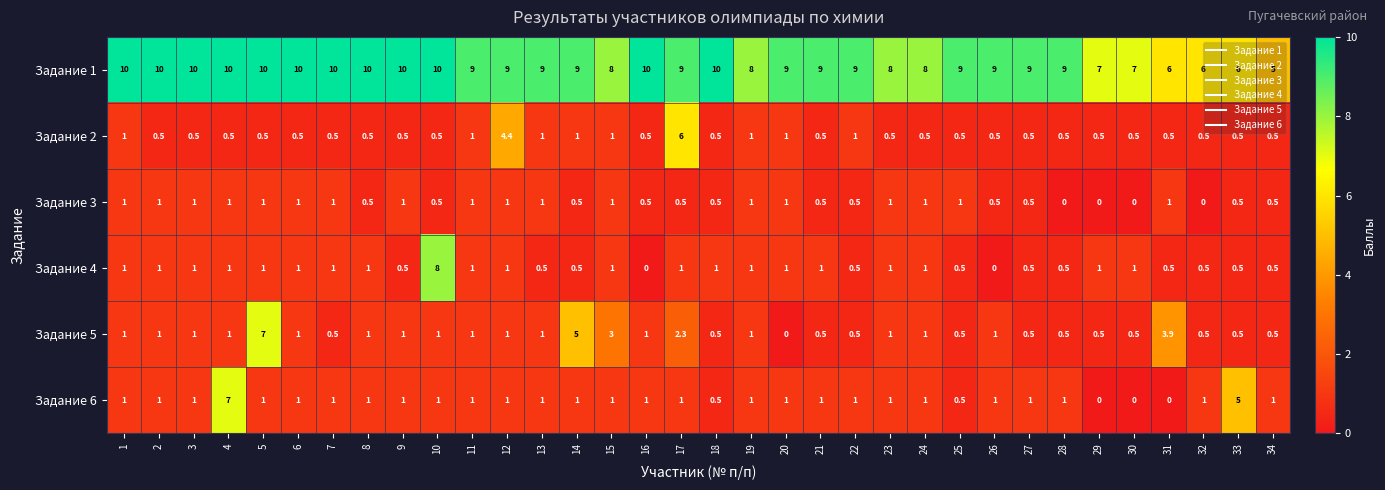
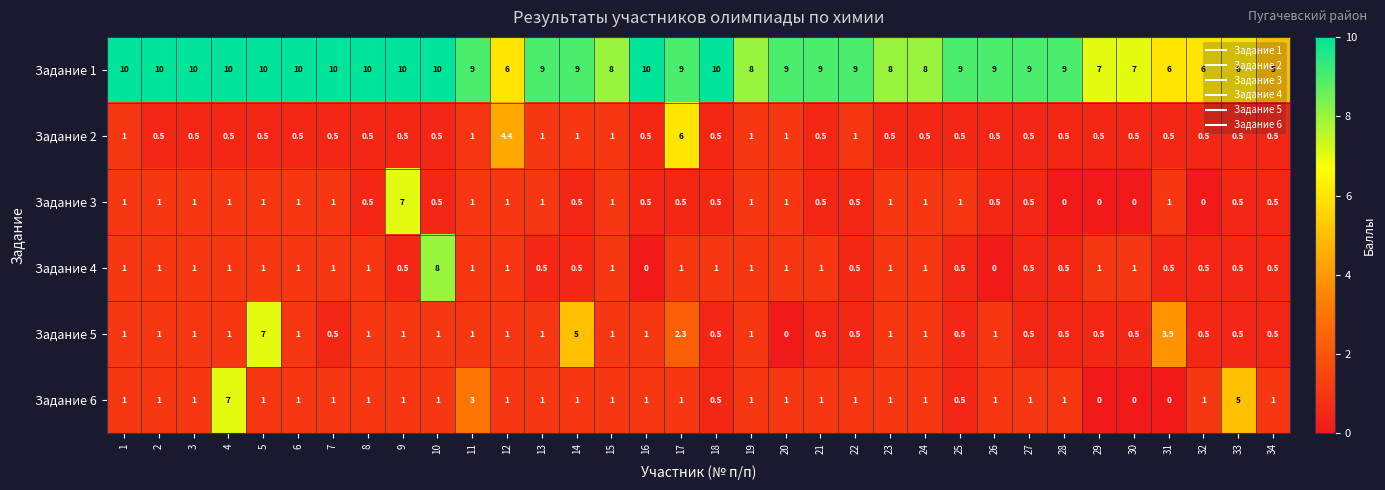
  {
    "Задание 1": {
      "1": 10,
      "2": 10,
      "3": 10,
      "4": 10,
      "5": 10,
      "6": 10,
      "7": 10,
      "8": 10,
      "9": 10,
      "10": 10,
      "11": 9,
-     "12": 9,
+     "12": 6,
      "13": 9,
      "14": 9,
      "15": 8,
      "16": 10,
      "17": 9,
      "18": 10,
      "19": 8,
      "20": 9,
      "21": 9,
      "22": 9,
      "23": 8,
      "24": 8,
      "25": 9,
      "26": 9,
      "27": 9,
      "28": 9,
      "29": 7,
      "30": 7,
      "31": 6
    },
    "Задание 2": {
      "1": 1,
      "2": 0.5,
      "3": 0.5,
      "4": 0.5,
      "5": 0.5,
      "6": 0.5,
      "7": 0.5,
      "8": 0.5,
      "9": 0.5,
      "10": 0.5,
      "11": 1,
      "12": 4.4,
      "13": 1,
      "14": 1,
      "15": 1,
      "16": 0.5,
      "17": 6,
      "18": 0.5,
      "19": 1,
      "20": 1,
      "21": 0.5,
      "22": 1,
      "23": 0.5,
      "24": 0.5,
      "25": 0.5,
      "26": 0.5,
      "27": 0.5,
      "28": 0.5,
      "29": 0.5,
      "30": 0.5,
      "31": 0.5
    },
    "Задание 3": {
      "1": 1,
      "2": 1,
      "3": 1,
      "4": 1,
      "5": 1,
      "6": 1,
      "7": 1,
      "8": 0.5,
-     "9": 1,
+     "9": 7,
      "10": 0.5,
      "11": 1,
      "12": 1,
      "13": 1,
      "14": 0.5,
      "15": 1,
      "16": 0.5,
      "17": 0.5,
      "18": 0.5,
      "19": 1,
      "20": 1,
      "21": 0.5,
      "22": 0.5,
      "23": 1,
      "24": 1,
      "25": 1,
      "26": 0.5,
      "27": 0.5,
      "28": 0,
      "29": 0,
      "30": 0,
      "31": 1,
      "32": 0,
      "33": 0.5,
      "34": 0.5
    },
    "Задание 4": {
      "1": 1,
      "2": 1,
      "3": 1,
      "4": 1,
      "5": 1,
      "6": 1,
      "7": 1,
      "8": 1,
      "9": 0.5,
      "10": 8,
      "11": 1,
      "12": 1,
      "13": 0.5,
      "14": 0.5,
      "15": 1,
      "16": 0,
      "17": 1,
      "18": 1,
      "19": 1,
      "20": 1,
      "21": 1,
      "22": 0.5,
      "23": 1,
      "24": 1,
      "25": 0.5,
      "26": 0,
      "27": 0.5,
      "28": 0.5,
      "29": 1,
      "30": 1,
      "31": 0.5,
      "32": 0.5,
      "33": 0.5,
      "34": 0.5
    },
    "Задание 5": {
      "1": 1,
      "2": 1,
      "3": 1,
      "4": 1,
      "5": 7,
      "6": 1,
      "7": 0.5,
      "8": 1,
      "9": 1,
      "10": 1,
      "11": 1,
      "12": 1,
      "13": 1,
      "14": 5,
-     "15": 3,
+     "15": 1,
      "16": 1,
      "17": 2.3,
      "18": 0.5,
      "19": 1,
      "20": 0,
      "21": 0.5,
      "22": 0.5,
      "23": 1,
      "24": 1,
      "25": 0.5,
      "26": 1,
      "27": 0.5,
      "28": 0.5,
      "29": 0.5,
      "30": 0.5,
      "31": 3.9,
      "32": 0.5,
      "33": 0.5,
      "34": 0.5
    },
    "Задание 6": {
      "1": 1,
      "2": 1,
      "3": 1,
      "4": 7,
      "5": 1,
      "6": 1,
      "7": 1,
      "8": 1,
      "9": 1,
      "10": 1,
-     "11": 1,
+     "11": 3,
      "12": 1,
      "13": 1,
      "14": 1,
      "15": 1,
      "16": 1,
      "17": 1,
      "18": 0.5,
      "19": 1,
      "20": 1,
      "21": 1,
      "22": 1,
      "23": 1,
      "24": 1,
      "25": 0.5,
      "26": 1,
      "27": 1,
      "28": 1,
      "29": 0,
      "30": 0,
      "31": 0,
      "32": 1,
      "33": 5,
      "34": 1
    }
  }
